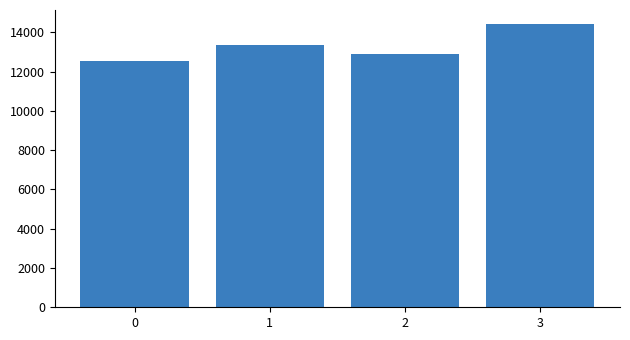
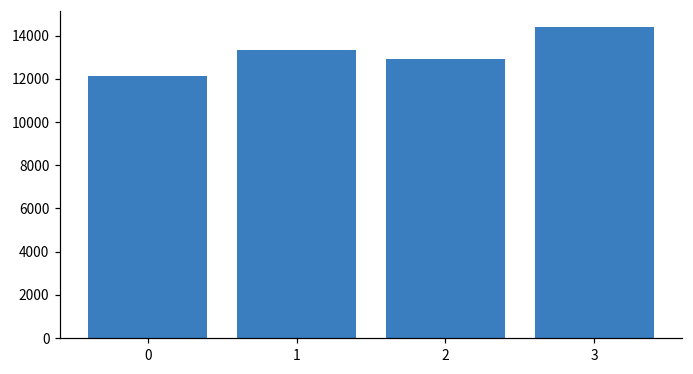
  {
-   "0": 12500,
+   "0": 12100,
    "1": 13400,
    "2": 12900,
    "3": 14400
  }
